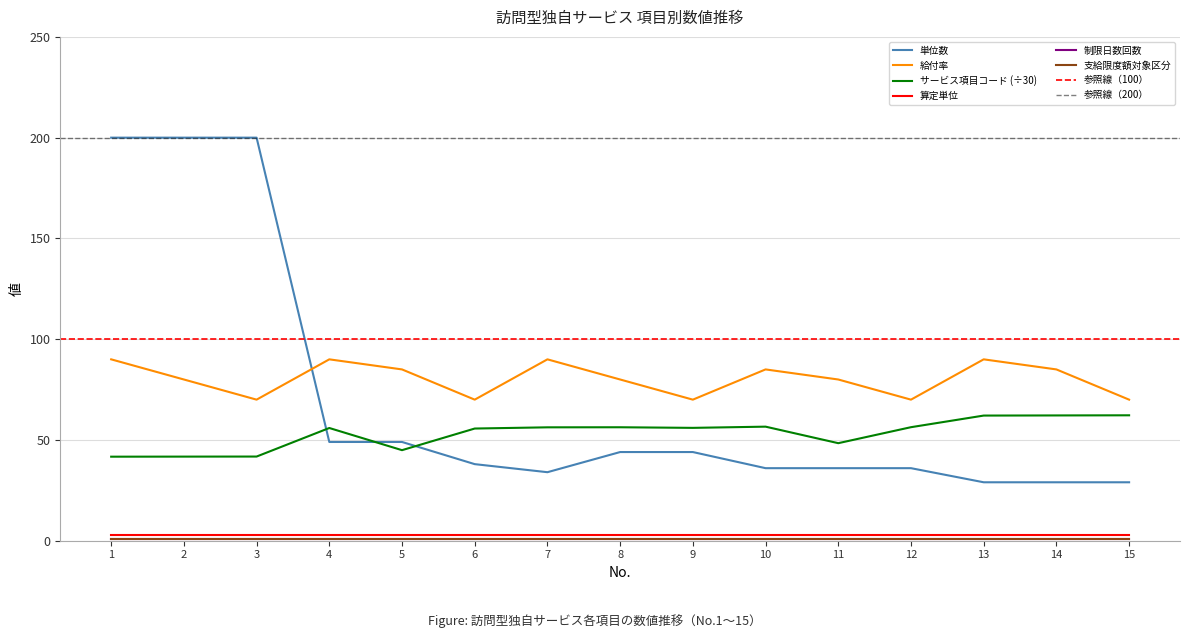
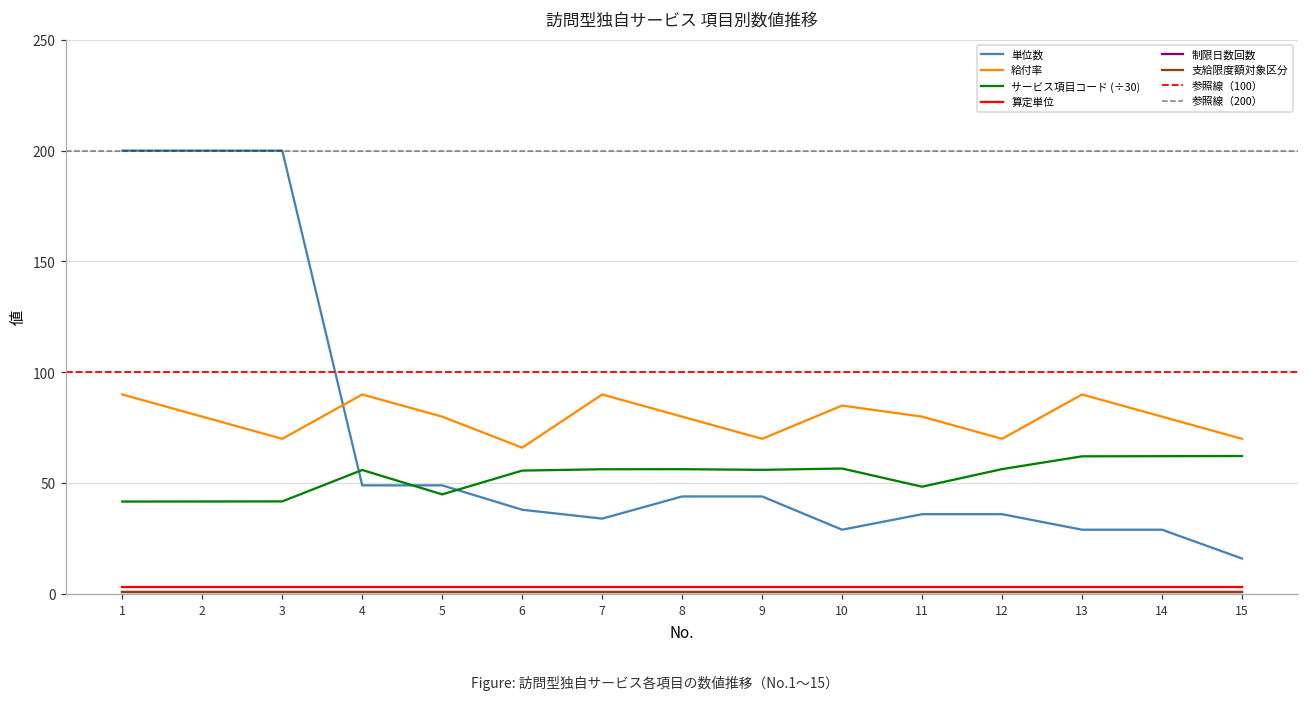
  {
    "単位数": {
      "1": 200,
      "2": 200,
      "3": 200,
      "4": 49,
      "5": 49,
      "6": 38,
      "7": 34,
      "8": 44,
      "9": 44,
-     "10": 36,
+     "10": 29,
      "11": 36,
      "12": 36,
      "13": 29,
      "14": 29,
-     "15": 29
+     "15": 16
    },
    "給付率": {
      "1": 90,
      "2": 80,
      "3": 70,
      "4": 90,
-     "5": 85,
-     "6": 70,
+     "5": 80,
+     "6": 66,
      "7": 90,
      "8": 80,
      "9": 70,
      "10": 85,
      "11": 80,
      "12": 70,
      "13": 90,
-     "14": 85,
+     "14": 80,
      "15": 70
    },
    "サービス項目コード (÷30)": {
      "1": 42,
      "2": 42,
      "3": 42,
      "4": 56,
      "5": 45,
      "6": 56,
      "7": 56,
      "8": 56,
      "9": 56,
      "10": 57,
      "11": 48,
      "12": 56,
      "13": 62,
      "14": 62,
      "15": 62
    },
    "算定単位": {
      "1": 3,
      "2": 3,
      "3": 3,
      "4": 3,
      "5": 3,
      "6": 3,
      "7": 3,
      "8": 3,
      "9": 3,
      "10": 3,
      "11": 3,
      "12": 3,
      "13": 3,
      "14": 3,
      "15": 3
    },
    "支給限度額対象区分": {
      "1": 1,
      "2": 1,
      "3": 1,
      "4": 1,
      "5": 1,
      "6": 1,
      "7": 1,
      "8": 1,
      "9": 1,
      "10": 1,
      "11": 1,
      "12": 1,
      "13": 1,
      "14": 1,
      "15": 1
    }
  }
